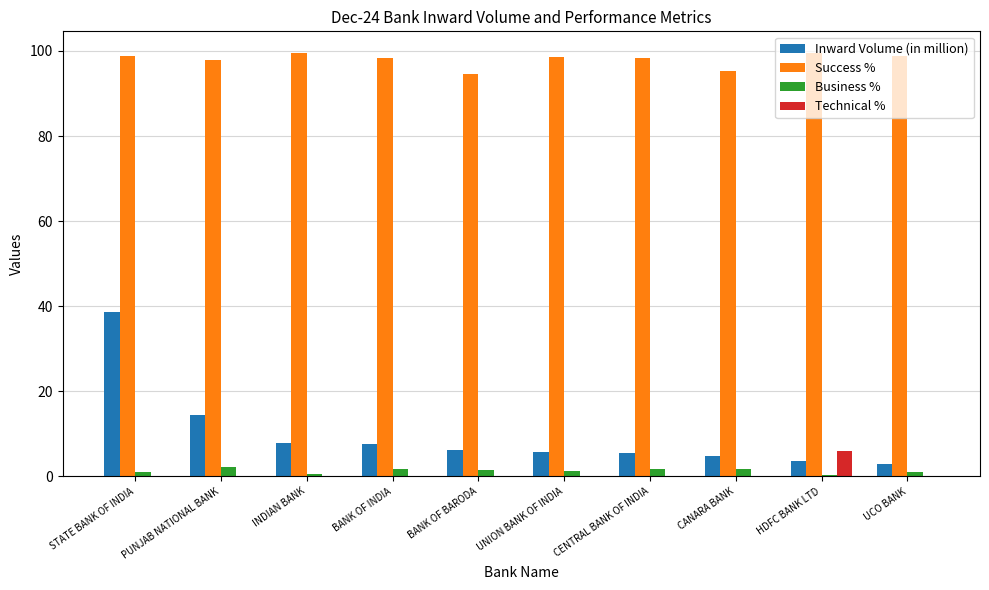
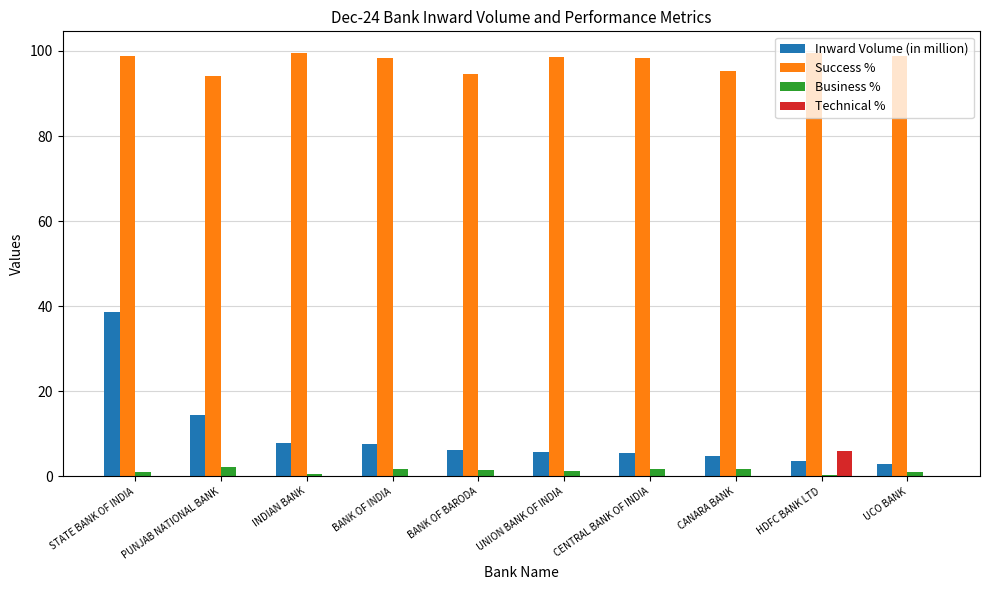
  {
    "Inward Volume (in million)": {
      "STATE BANK OF INDIA": 39,
      "PUNJAB NATIONAL BANK": 15,
      "INDIAN BANK": 8,
      "BANK OF INDIA": 8,
      "BANK OF BARODA": 6,
      "UNION BANK OF INDIA": 6,
      "CENTRAL BANK OF INDIA": 6,
      "CANARA BANK": 5,
      "HDFC BANK LTD": 4,
      "UCO BANK": 3
    },
    "Success %": {
      "STATE BANK OF INDIA": 99,
-     "PUNJAB NATIONAL BANK": 98,
+     "PUNJAB NATIONAL BANK": 94,
      "INDIAN BANK": 99,
      "BANK OF INDIA": 98,
      "BANK OF BARODA": 95,
      "UNION BANK OF INDIA": 99,
      "CENTRAL BANK OF INDIA": 98,
      "CANARA BANK": 95
    },
    "Business %": {
      "STATE BANK OF INDIA": 1,
      "PUNJAB NATIONAL BANK": 2,
      "BANK OF INDIA": 2,
      "BANK OF BARODA": 2,
      "UNION BANK OF INDIA": 1,
      "CENTRAL BANK OF INDIA": 2,
      "CANARA BANK": 2,
      "UCO BANK": 1
    },
    "Technical %": {
      "PUNJAB NATIONAL BANK": 0,
      "BANK OF INDIA": 0,
      "BANK OF BARODA": 0,
      "UNION BANK OF INDIA": 0,
      "CANARA BANK": 0,
      "HDFC BANK LTD": 6,
      "UCO BANK": 0
    }
  }
